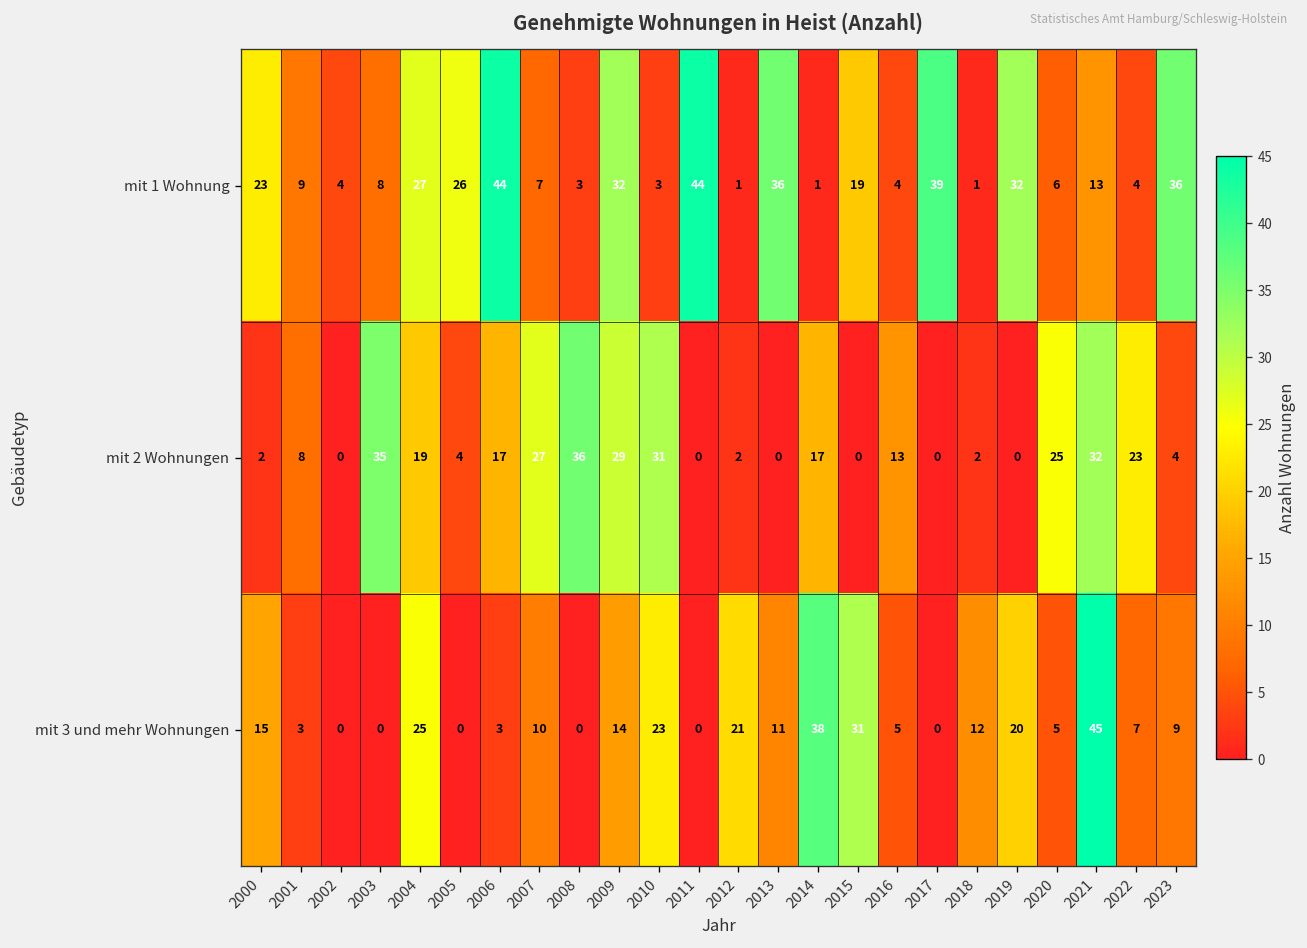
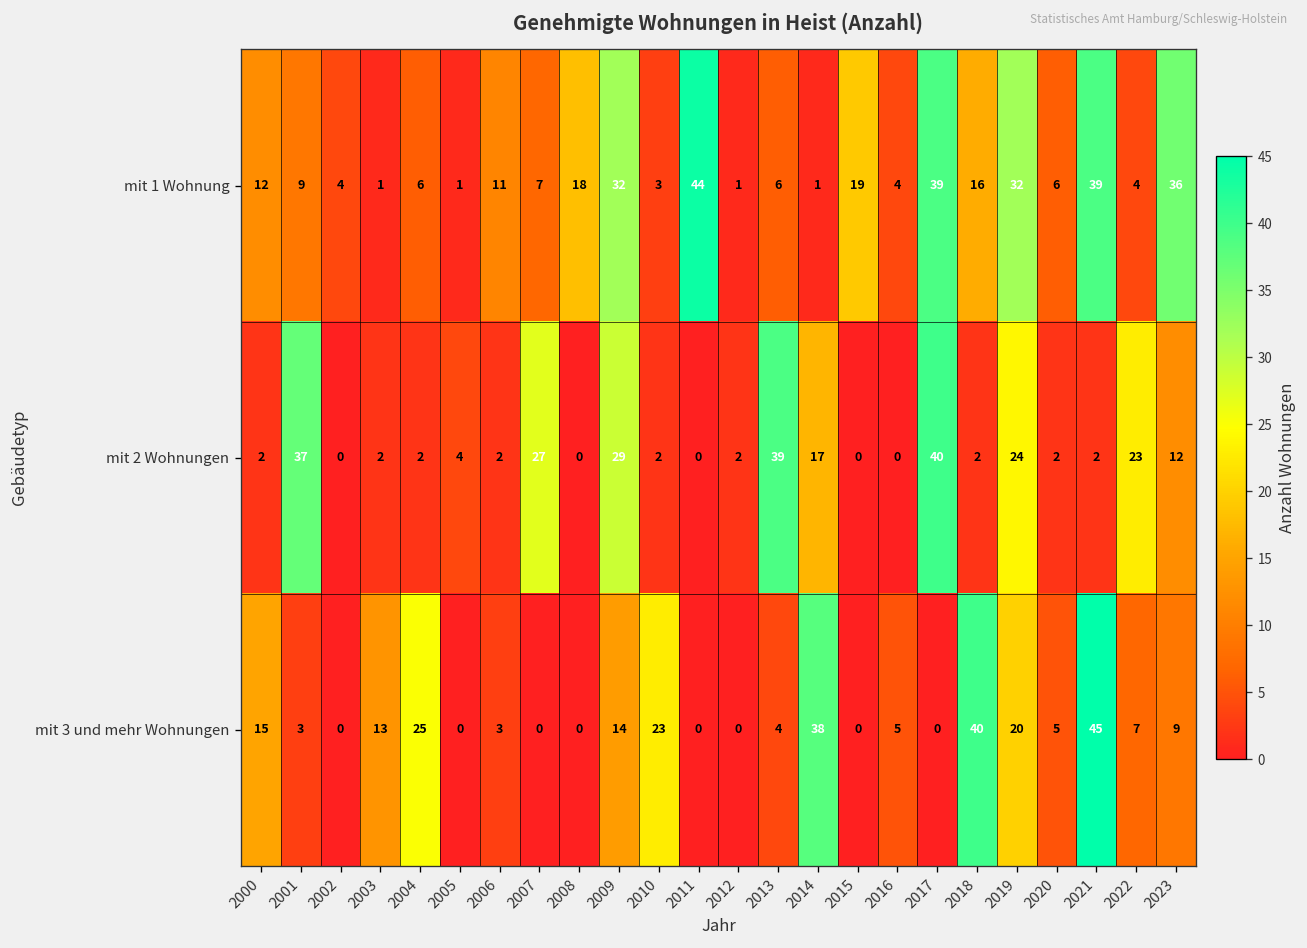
  {
    "mit 1 Wohnung": {
-     "2000": 23,
+     "2000": 12,
      "2001": 9,
      "2002": 4,
-     "2003": 8,
-     "2004": 27,
-     "2005": 26,
-     "2006": 44,
+     "2003": 1,
+     "2004": 6,
+     "2005": 1,
+     "2006": 11,
      "2007": 7,
-     "2008": 3,
+     "2008": 18,
      "2009": 32,
      "2010": 3,
      "2011": 44,
      "2012": 1,
-     "2013": 36,
+     "2013": 6,
      "2014": 1,
      "2015": 19,
      "2016": 4,
      "2017": 39,
-     "2018": 1,
+     "2018": 16,
      "2019": 32,
      "2020": 6,
-     "2021": 13,
+     "2021": 39,
      "2022": 4,
      "2023": 36
    },
    "mit 2 Wohnungen": {
      "2000": 2,
-     "2001": 8,
+     "2001": 37,
      "2002": 0,
-     "2003": 35,
-     "2004": 19,
+     "2003": 2,
+     "2004": 2,
      "2005": 4,
-     "2006": 17,
+     "2006": 2,
      "2007": 27,
-     "2008": 36,
+     "2008": 0,
      "2009": 29,
-     "2010": 31,
+     "2010": 2,
      "2011": 0,
      "2012": 2,
-     "2013": 0,
+     "2013": 39,
      "2014": 17,
      "2015": 0,
-     "2016": 13,
-     "2017": 0,
+     "2016": 0,
+     "2017": 40,
      "2018": 2,
-     "2019": 0,
-     "2020": 25,
-     "2021": 32,
+     "2019": 24,
+     "2020": 2,
+     "2021": 2,
      "2022": 23,
-     "2023": 4
+     "2023": 12
    },
    "mit 3 und mehr Wohnungen": {
      "2000": 15,
      "2001": 3,
      "2002": 0,
-     "2003": 0,
+     "2003": 13,
      "2004": 25,
      "2005": 0,
      "2006": 3,
-     "2007": 10,
+     "2007": 0,
      "2008": 0,
      "2009": 14,
      "2010": 23,
      "2011": 0,
-     "2012": 21,
-     "2013": 11,
+     "2012": 0,
+     "2013": 4,
      "2014": 38,
-     "2015": 31,
+     "2015": 0,
      "2016": 5,
      "2017": 0,
-     "2018": 12,
+     "2018": 40,
      "2019": 20,
      "2020": 5,
      "2021": 45,
      "2022": 7,
      "2023": 9
    }
  }
